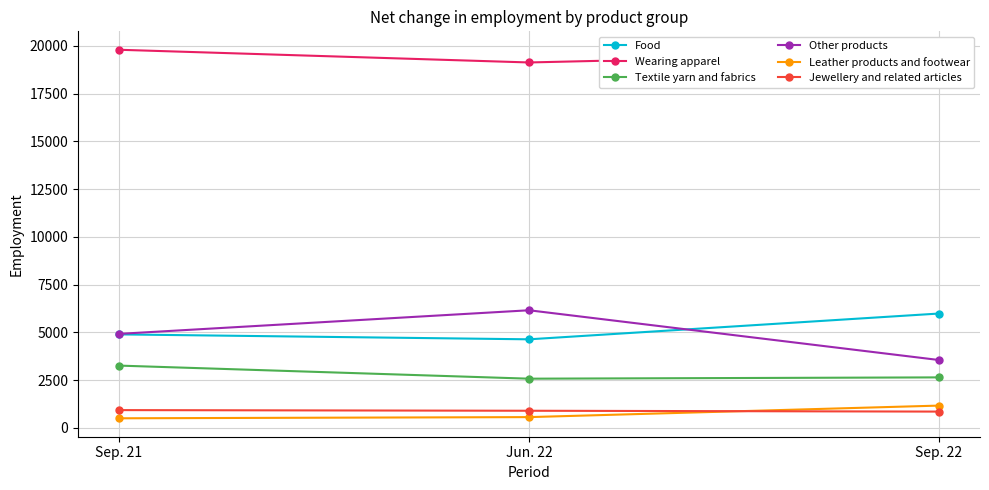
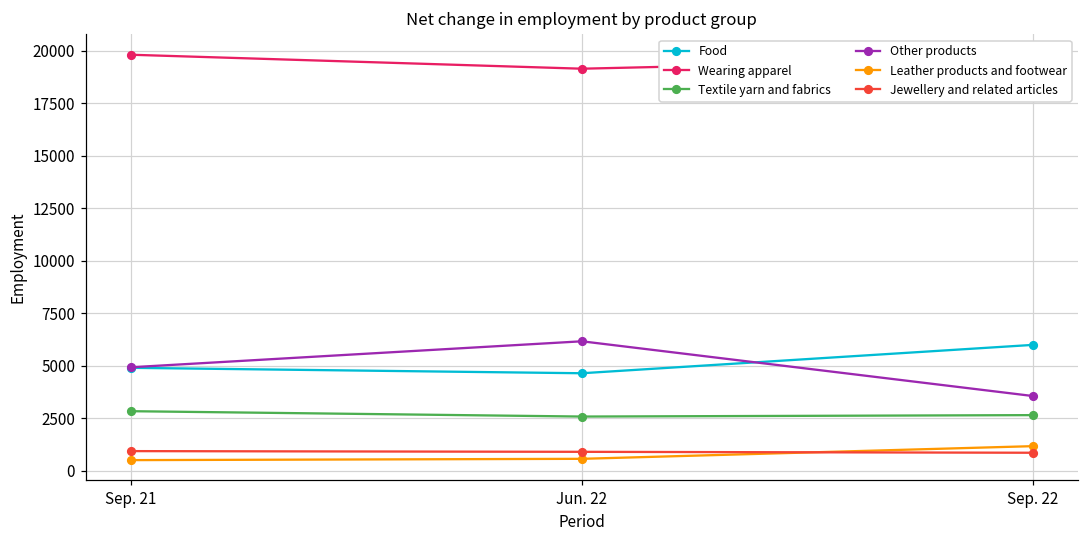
  {
    "Food": {
      "Jun. 22": 4600,
      "Sep. 22": 6000
    },
    "Textile yarn and fabrics": {
-     "Sep. 21": 3300,
+     "Sep. 21": 2800,
      "Jun. 22": 2600,
      "Sep. 22": 2600
    },
    "Other products": {
      "Jun. 22": 6200,
      "Sep. 22": 3600
    },
    "Leather products and footwear": {
      "Sep. 21": 500,
      "Jun. 22": 600,
      "Sep. 22": 1200
    }
  }
